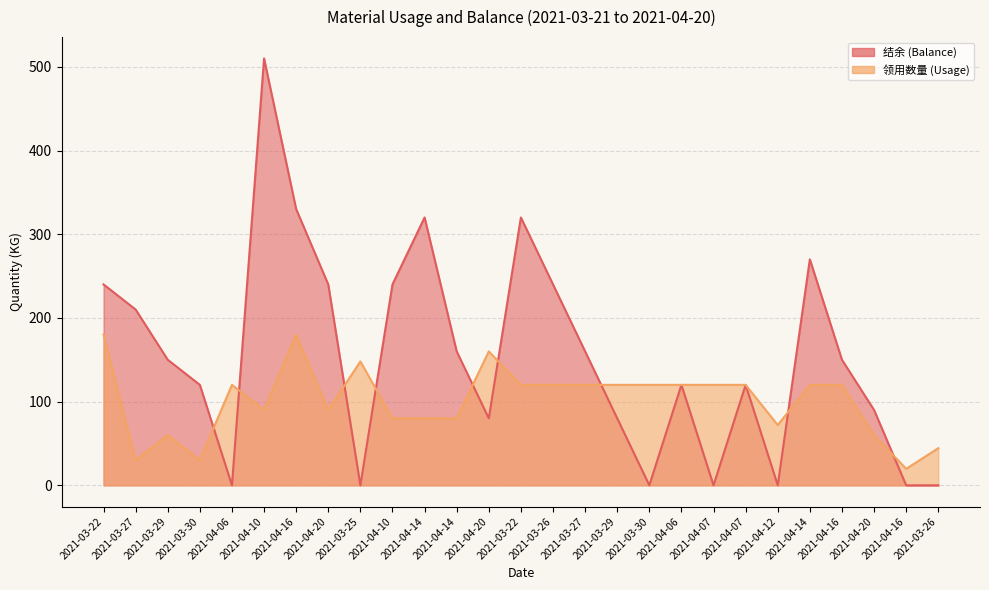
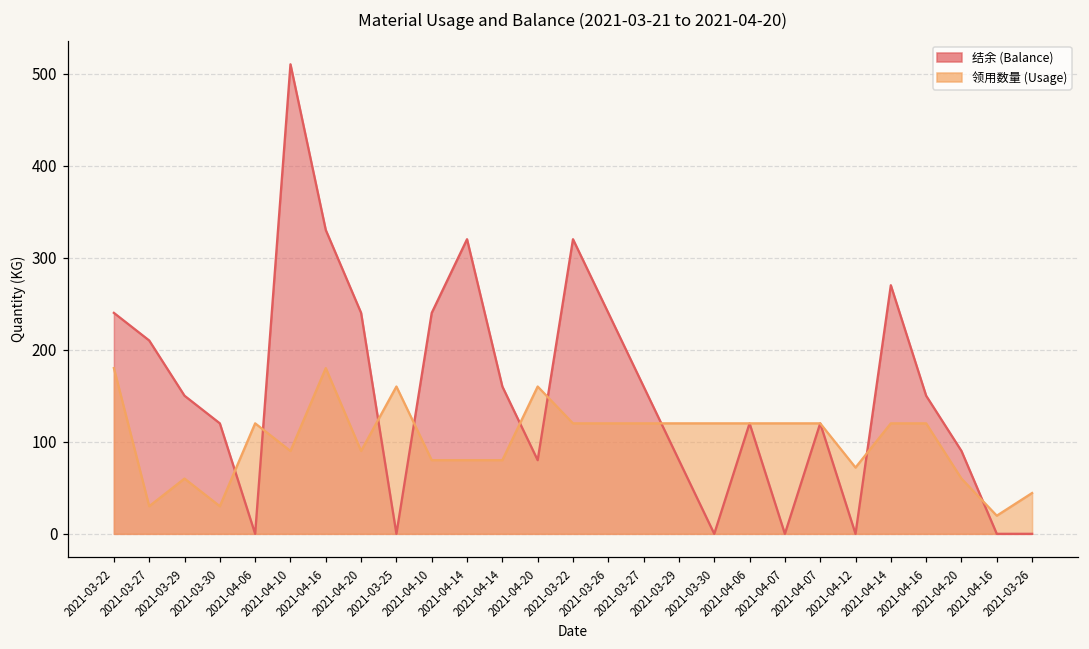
  {
    "结余 (Balance)": {
      "2021-03-25": 0,
      "2021-04-12": 0
    },
    "领用数量 (Usage)": {
-     "2021-03-25": 150,
+     "2021-03-25": 160,
      "2021-04-12": 70
    }
  }
